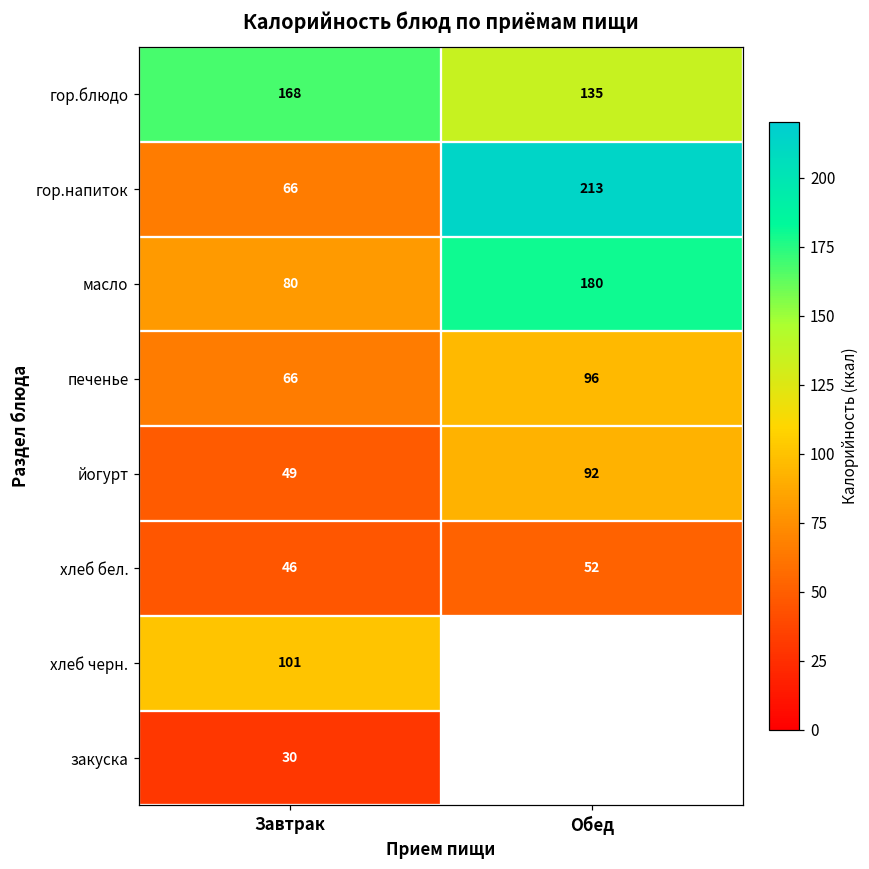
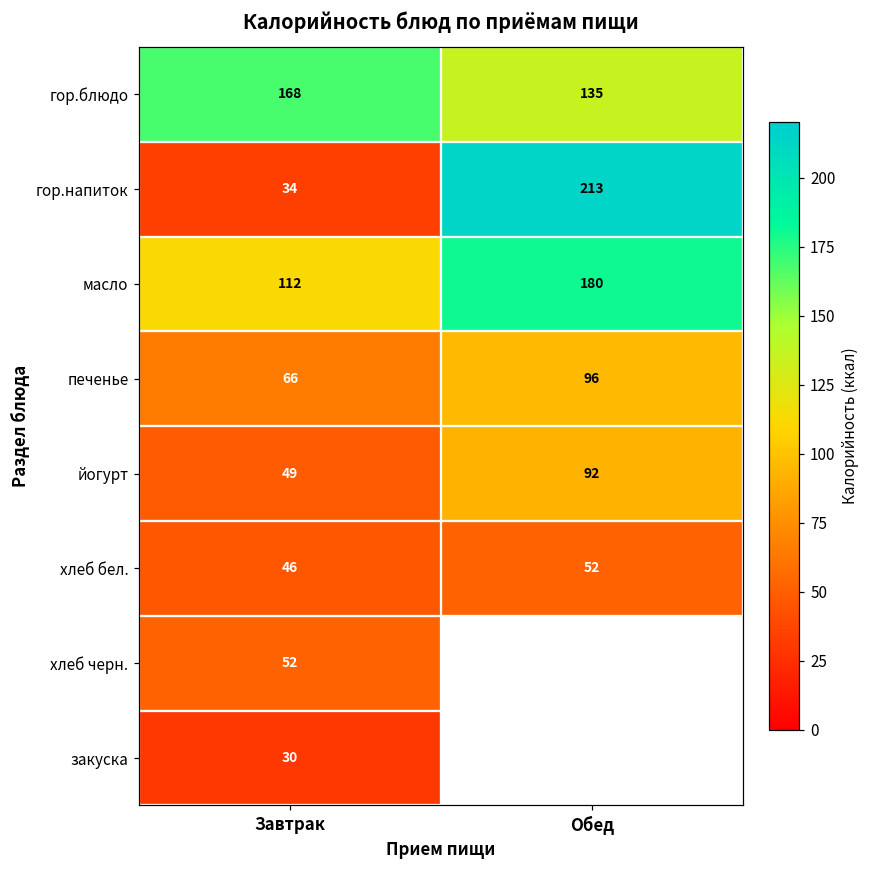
  {
    "гор.блюдо": {
      "Завтрак": 168,
      "Обед": 135
    },
    "гор.напиток": {
-     "Завтрак": 66,
+     "Завтрак": 34,
      "Обед": 213
    },
    "масло": {
-     "Завтрак": 80,
+     "Завтрак": 112,
      "Обед": 180
    },
    "печенье": {
      "Завтрак": 66,
      "Обед": 96
    },
    "йогурт": {
      "Завтрак": 49,
      "Обед": 92
    },
    "хлеб бел.": {
      "Завтрак": 46,
      "Обед": 52
    },
    "хлеб черн.": {
-     "Завтрак": 101
+     "Завтрак": 52
    },
    "закуска": {
      "Завтрак": 30
    }
  }
